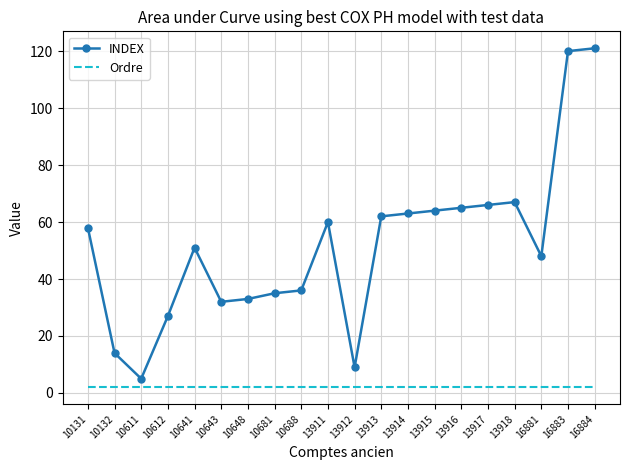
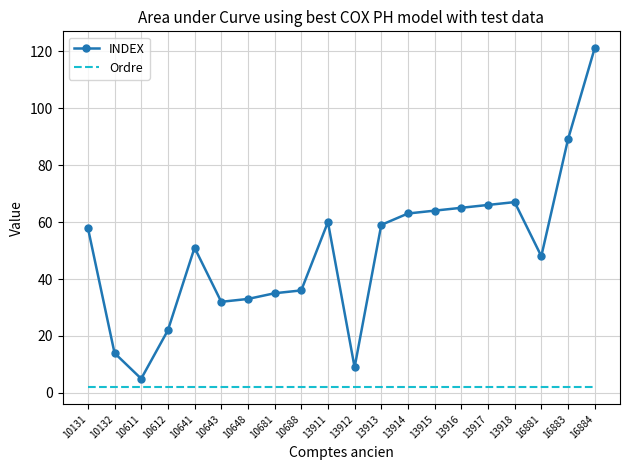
  {
    "INDEX": {
      "10131": 58,
      "10132": 14,
      "10611": 5,
-     "10612": 27,
+     "10612": 22,
      "10641": 51,
      "10643": 32,
      "10648": 33,
      "10681": 35,
      "10688": 36,
      "13911": 60,
      "13912": 9,
-     "13913": 62,
+     "13913": 59,
      "13914": 63,
      "13915": 64,
      "13916": 65,
      "13917": 66,
      "13918": 67,
      "16881": 48,
-     "16883": 120,
+     "16883": 89,
      "16884": 121
    },
    "Ordre": {
      "10131": 2,
      "10132": 2,
      "10611": 2,
      "10612": 2,
      "10641": 2,
      "10643": 2,
      "10648": 2,
      "10681": 2,
      "10688": 2,
      "13911": 2,
      "13912": 2,
      "13913": 2,
      "13914": 2,
      "13915": 2,
      "13916": 2,
      "13917": 2,
      "13918": 2,
      "16881": 2,
      "16883": 2,
      "16884": 2
    }
  }
